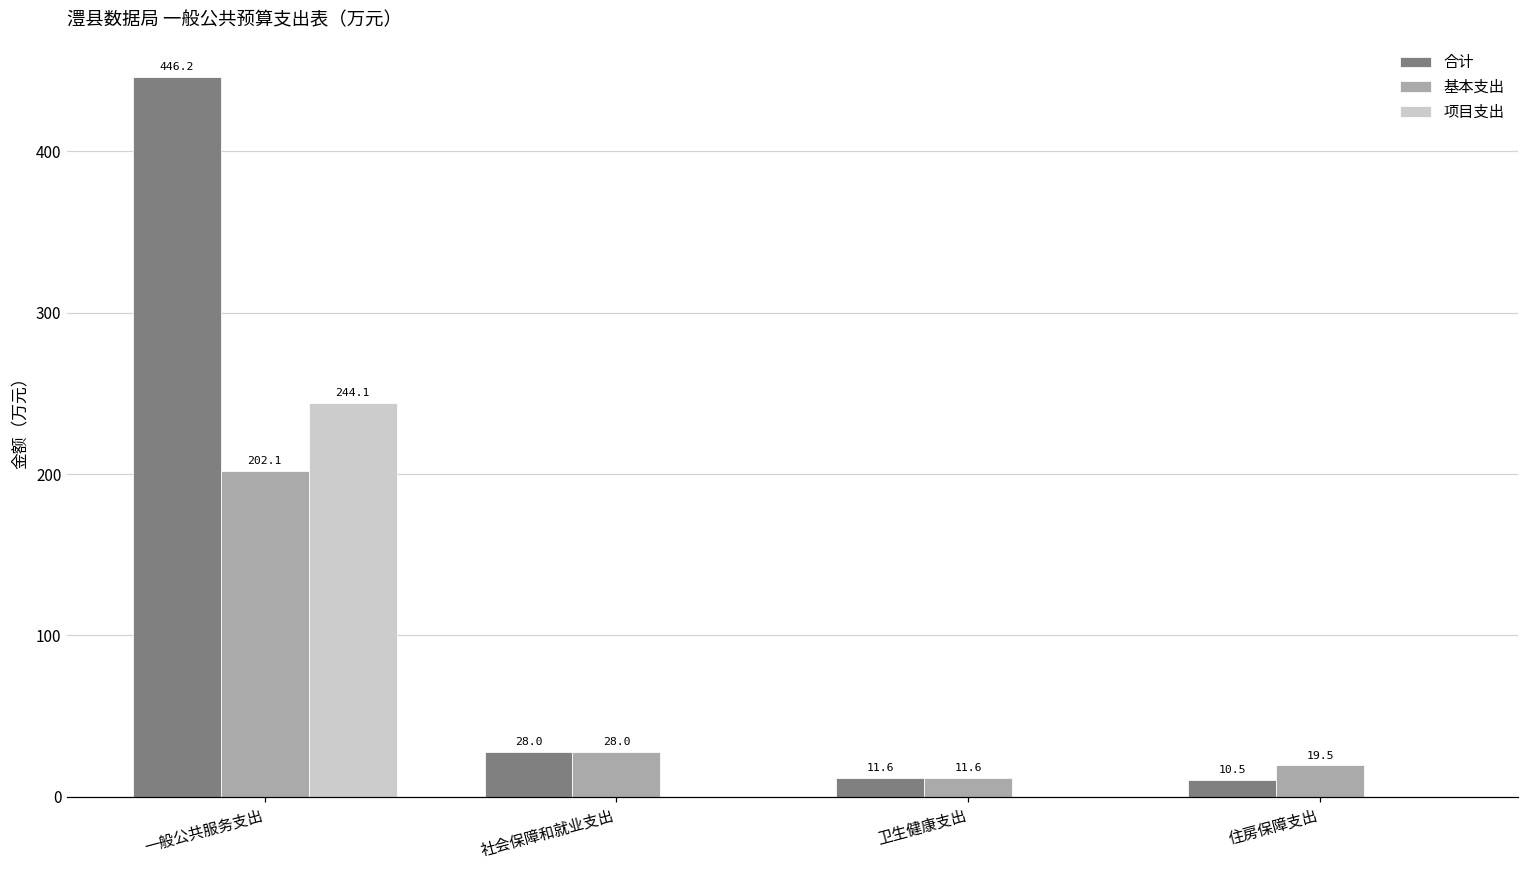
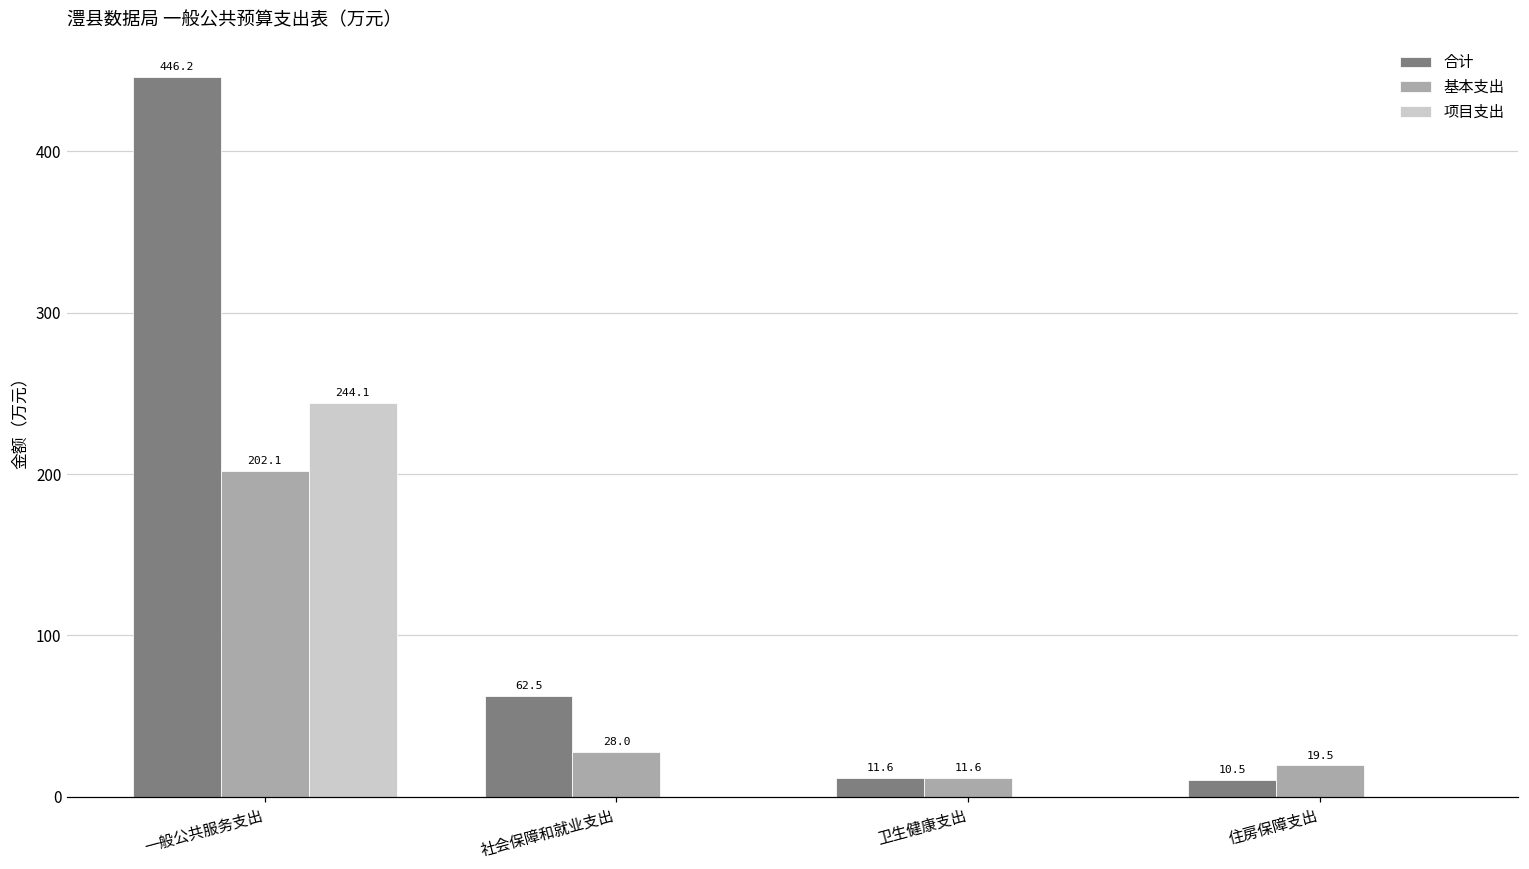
  {
    "合计": {
      "一般公共服务支出": 446.2,
-     "社会保障和就业支出": 28.0,
+     "社会保障和就业支出": 62.5,
      "卫生健康支出": 11.6,
      "住房保障支出": 10.5
    }
  }
